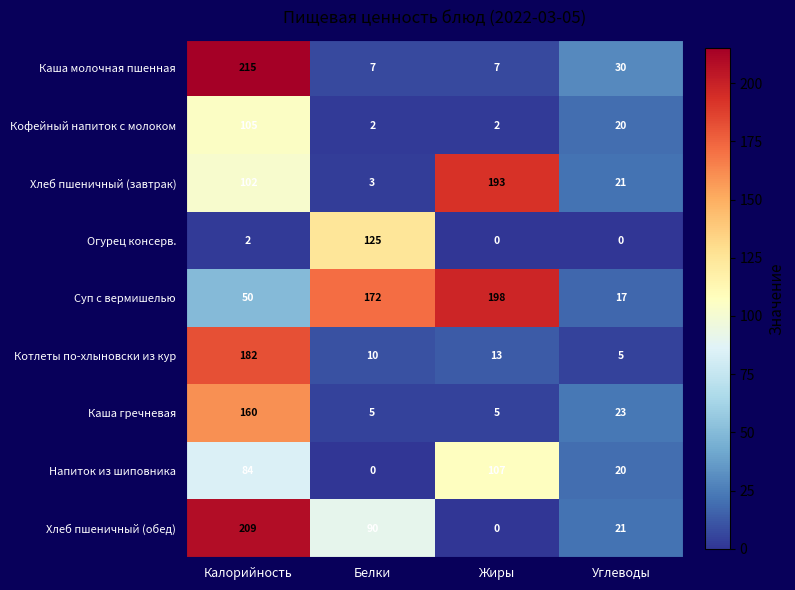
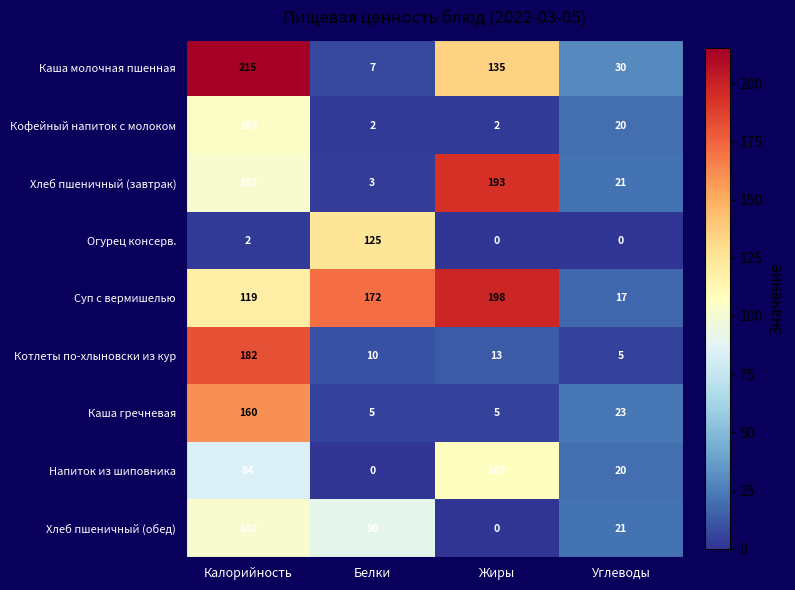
  {
    "Каша молочная пшенная": {
      "Калорийность": 215,
      "Белки": 7,
-     "Жиры": 7,
+     "Жиры": 135,
      "Углеводы": 30
    },
    "Кофейный напиток с молоком": {
      "Калорийность": 105,
      "Белки": 2,
      "Жиры": 2,
      "Углеводы": 20
    },
    "Хлеб пшеничный (завтрак)": {
      "Калорийность": 102,
      "Белки": 3,
      "Жиры": 193,
      "Углеводы": 21
    },
    "Огурец консерв.": {
      "Калорийность": 2,
      "Белки": 125,
      "Жиры": 0,
      "Углеводы": 0
    },
    "Суп с вермишелью": {
-     "Калорийность": 50,
+     "Калорийность": 119,
      "Белки": 172,
      "Жиры": 198,
      "Углеводы": 17
    },
    "Котлеты по-хлыновски из кур": {
      "Калорийность": 182,
      "Белки": 10,
      "Жиры": 13,
      "Углеводы": 5
    },
    "Каша гречневая": {
      "Калорийность": 160,
      "Белки": 5,
      "Жиры": 5,
      "Углеводы": 23
    },
    "Напиток из шиповника": {
      "Белки": 0,
      "Жиры": 107,
      "Углеводы": 20
    },
    "Хлеб пшеничный (обед)": {
-     "Калорийность": 209,
+     "Калорийность": 102,
      "Жиры": 0,
      "Углеводы": 21
    }
  }
